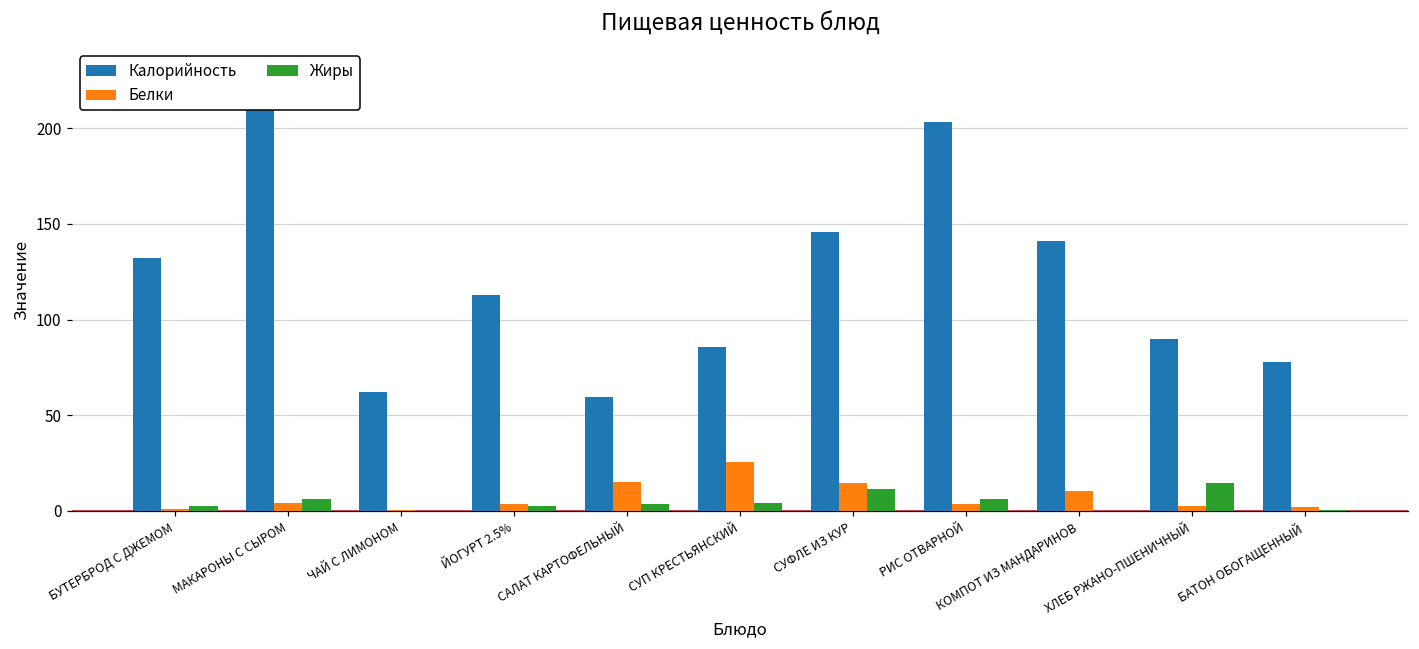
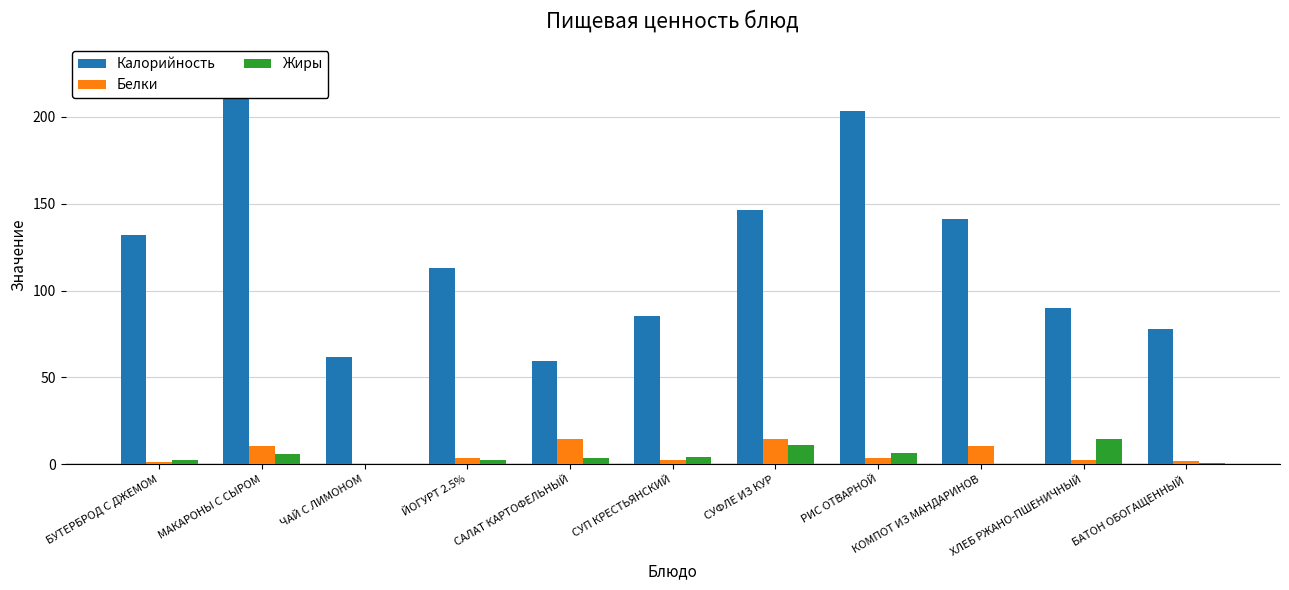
  {
    "Калорийность": {
      "БУТЕРБРОД С ДЖЕМОМ": 132,
      "ЧАЙ С ЛИМОНОМ": 62,
      "ЙОГУРТ 2.5%": 113,
      "САЛАТ КАРТОФЕЛЬНЫЙ": 60,
      "СУП КРЕСТЬЯНСКИЙ": 86,
      "СУФЛЕ ИЗ КУР": 146,
      "РИС ОТВАРНОЙ": 203,
      "КОМПОТ ИЗ МАНДАРИНОВ": 141,
      "ХЛЕБ РЖАНО-ПШЕНИЧНЫЙ": 90,
      "БАТОН ОБОГАЩЕННЫЙ": 78
    },
    "Белки": {
-     "МАКАРОНЫ С СЫРОМ": 4,
+     "МАКАРОНЫ С СЫРОМ": 11,
      "ЙОГУРТ 2.5%": 4,
      "САЛАТ КАРТОФЕЛЬНЫЙ": 15,
-     "СУП КРЕСТЬЯНСКИЙ": 26,
+     "СУП КРЕСТЬЯНСКИЙ": 3,
      "СУФЛЕ ИЗ КУР": 14,
      "РИС ОТВАРНОЙ": 4,
      "КОМПОТ ИЗ МАНДАРИНОВ": 11,
      "ХЛЕБ РЖАНО-ПШЕНИЧНЫЙ": 3,
      "БАТОН ОБОГАЩЕННЫЙ": 2
    },
    "Жиры": {
      "БУТЕРБРОД С ДЖЕМОМ": 2,
      "МАКАРОНЫ С СЫРОМ": 6,
      "ЙОГУРТ 2.5%": 3,
      "САЛАТ КАРТОФЕЛЬНЫЙ": 4,
      "СУП КРЕСТЬЯНСКИЙ": 4,
      "СУФЛЕ ИЗ КУР": 11,
      "РИС ОТВАРНОЙ": 6,
      "ХЛЕБ РЖАНО-ПШЕНИЧНЫЙ": 14
    }
  }
